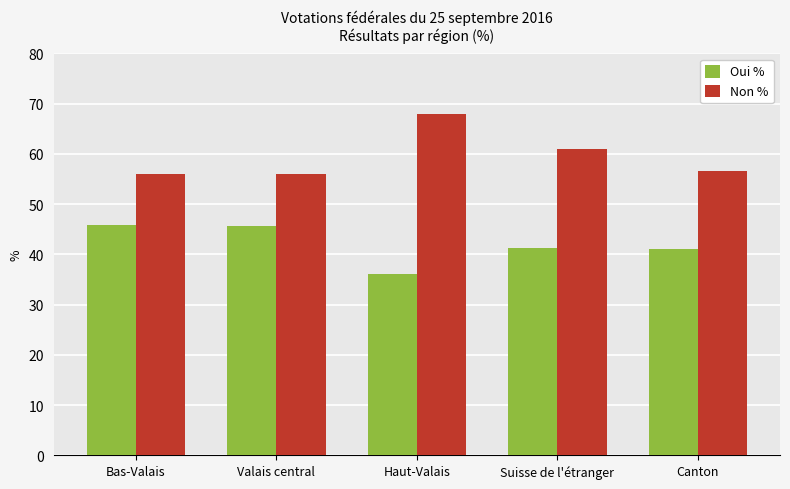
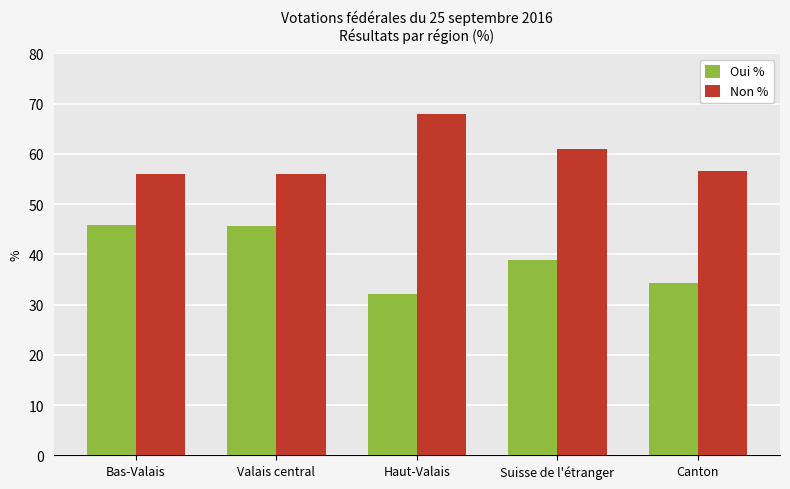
  {
    "Oui %": {
      "Bas-Valais": 46,
      "Valais central": 46,
-     "Haut-Valais": 36,
-     "Suisse de l'étranger": 41,
-     "Canton": 41
+     "Haut-Valais": 32,
+     "Suisse de l'étranger": 39,
+     "Canton": 34
    },
    "Non %": {
      "Bas-Valais": 56,
      "Valais central": 56,
      "Haut-Valais": 68,
      "Suisse de l'étranger": 61,
      "Canton": 57
    }
  }
